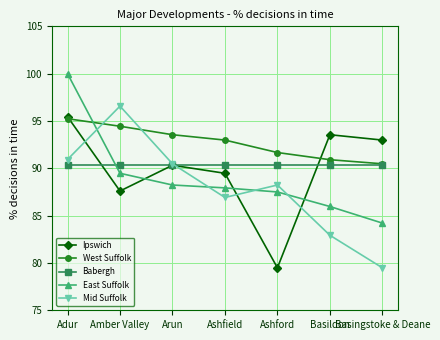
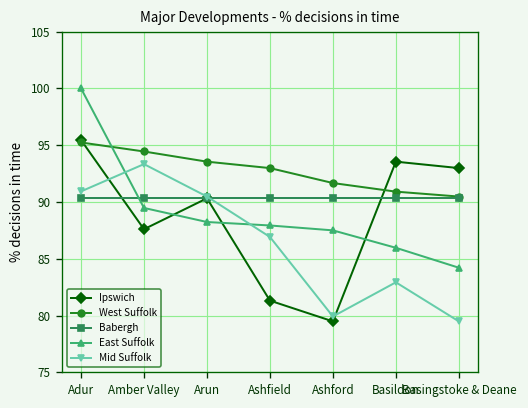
  {
    "Ipswich": {
      "Amber Valley": 88,
-     "Ashfield": 89,
+     "Ashfield": 81,
      "Ashford": 79
    },
    "Mid Suffolk": {
      "Adur": 91,
-     "Amber Valley": 97,
+     "Amber Valley": 93,
      "Ashfield": 87,
-     "Ashford": 88
+     "Ashford": 80
    }
  }
